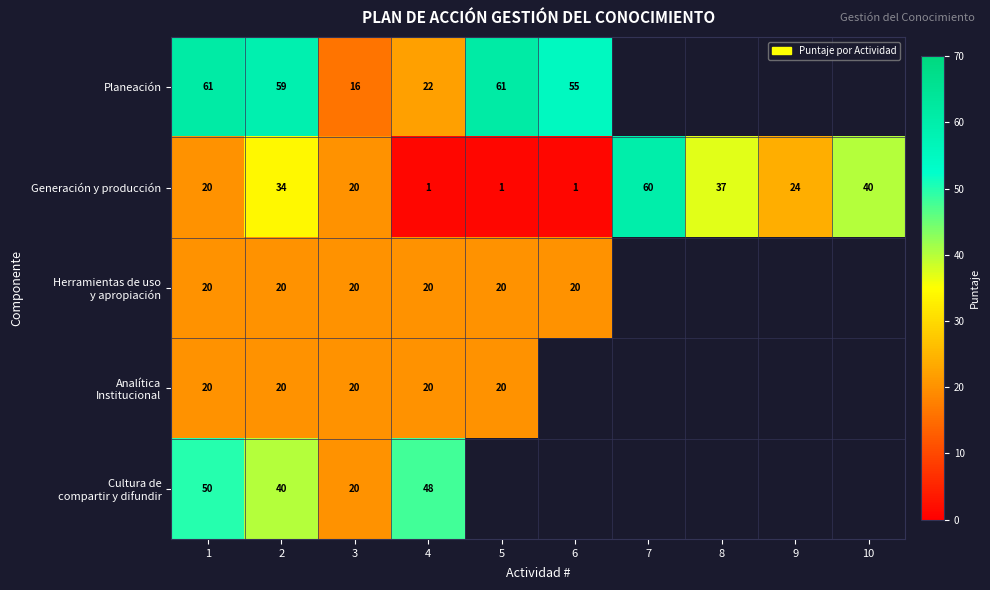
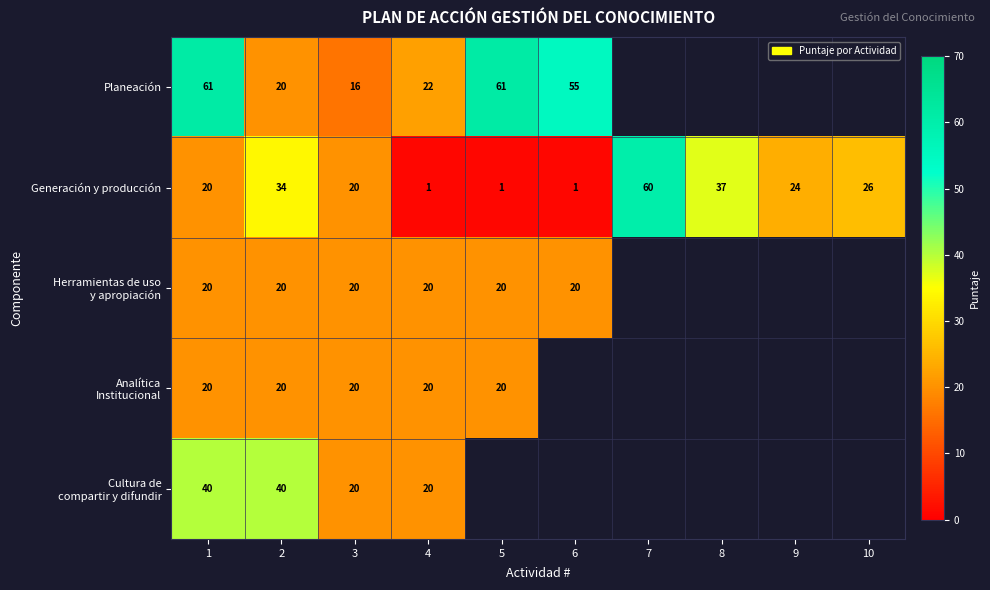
  {
    "Planeación": {
      "1": 61,
-     "2": 59,
+     "2": 20,
      "3": 16,
      "4": 22,
      "5": 61,
      "6": 55
    },
    "Generación y producción": {
      "1": 20,
      "2": 34,
      "3": 20,
      "4": 1,
      "5": 1,
      "6": 1,
      "7": 60,
      "8": 37,
      "9": 24,
-     "10": 40
+     "10": 26
    },
    "Herramientas de uso y apropiación": {
      "1": 20,
      "2": 20,
      "3": 20,
      "4": 20,
      "5": 20,
      "6": 20
    },
    "Analítica Institucional": {
      "1": 20,
      "2": 20,
      "3": 20,
      "4": 20,
      "5": 20
    },
    "Cultura de compartir y difundir": {
-     "1": 50,
+     "1": 40,
      "2": 40,
      "3": 20,
-     "4": 48
+     "4": 20
    }
  }
